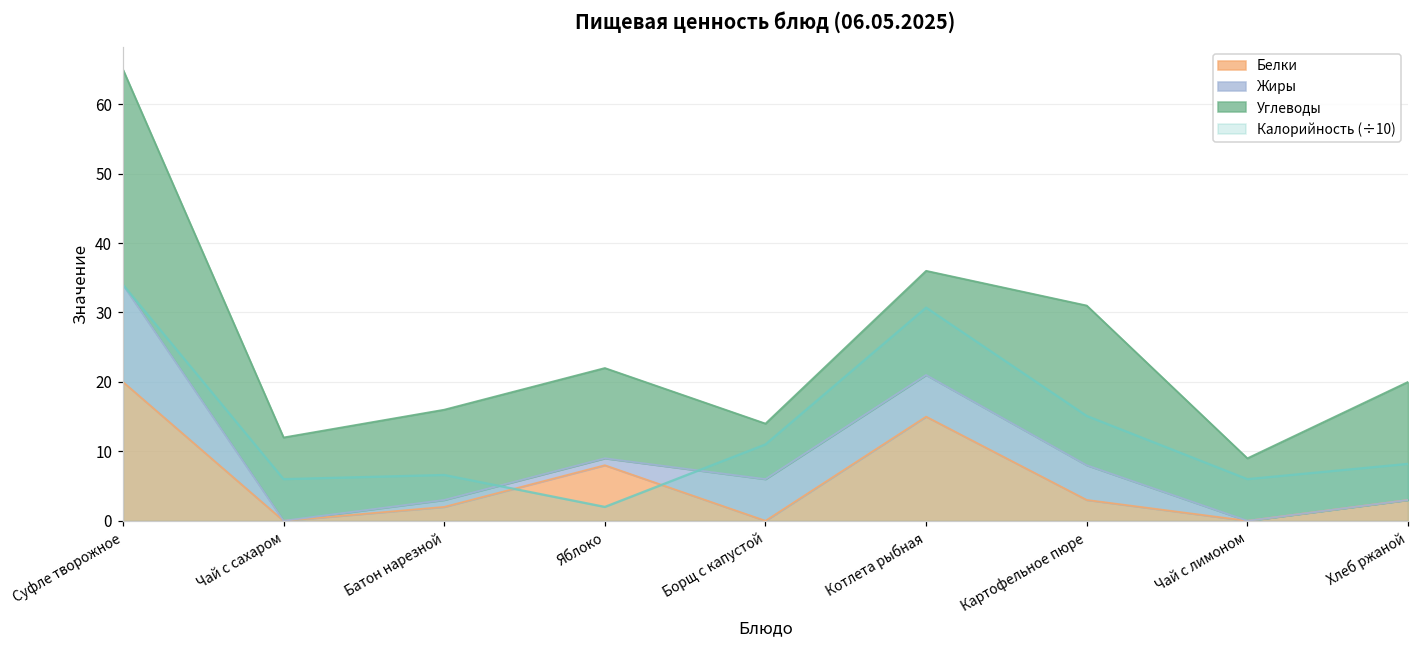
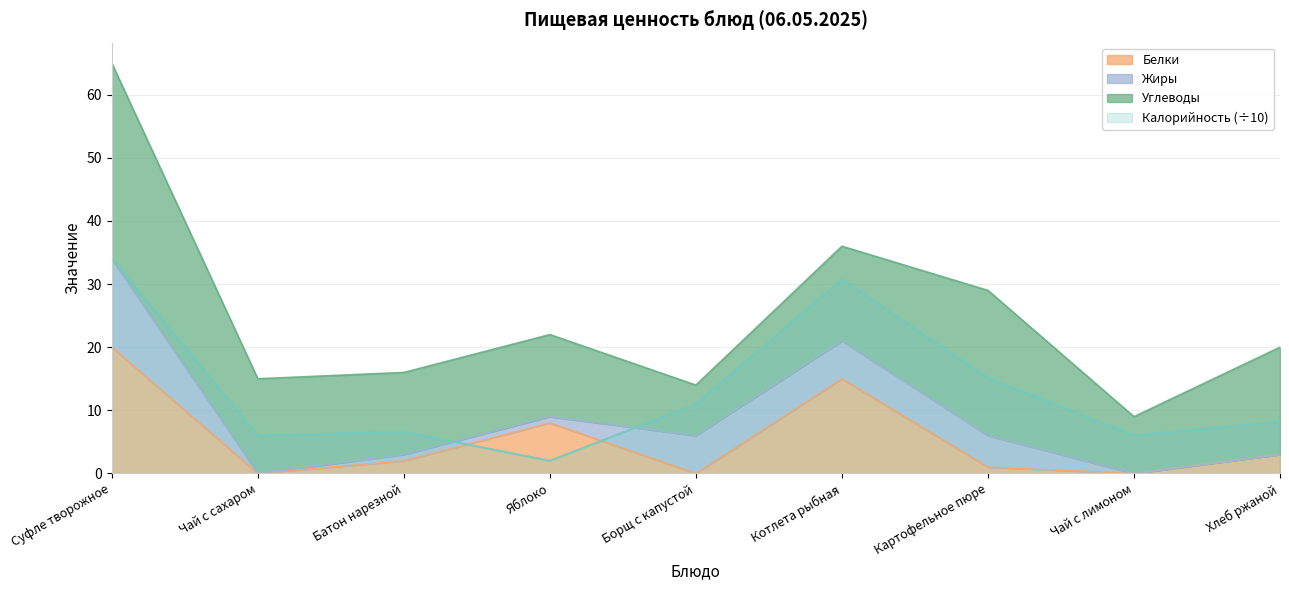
  {
    "Белки": {
      "Суфле творожное": 20,
      "Батон нарезной": 2,
      "Яблоко": 8,
      "Борщ с капустой": 0,
      "Котлета рыбная": 15,
-     "Картофельное пюре": 3
+     "Картофельное пюре": 1
    },
    "Углеводы": {
      "Суфле творожное": 31,
-     "Чай с сахаром": 12,
+     "Чай с сахаром": 15,
      "Батон нарезной": 13,
      "Яблоко": 13,
      "Борщ с капустой": 8,
      "Котлета рыбная": 15,
      "Картофельное пюре": 23,
      "Чай с лимоном": 9,
      "Хлеб ржаной": 17
    }
  }
